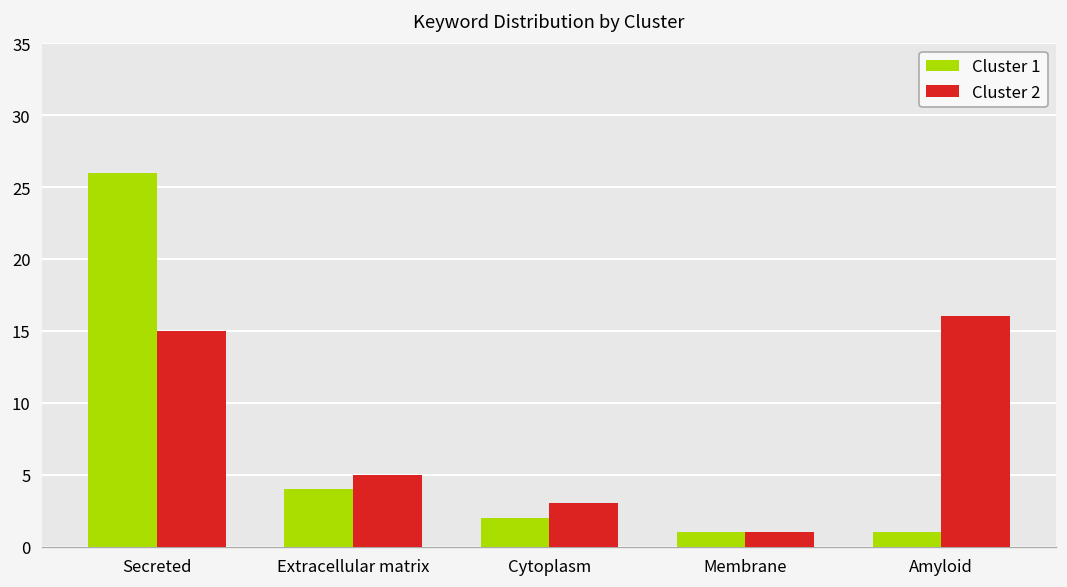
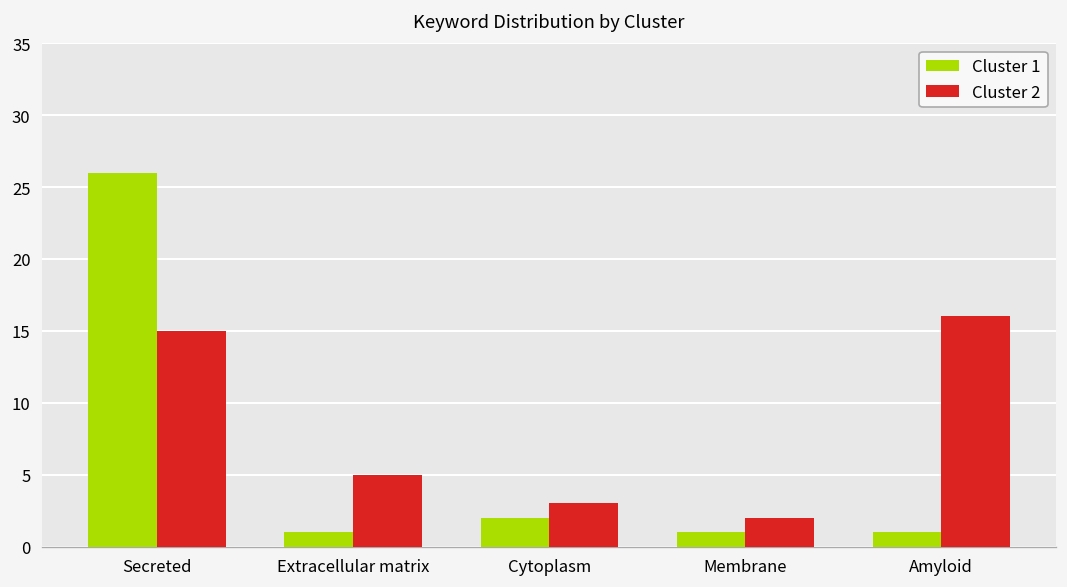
  {
    "Cluster 1": {
      "Secreted": 26,
-     "Extracellular matrix": 4,
+     "Extracellular matrix": 1,
      "Cytoplasm": 2,
      "Membrane": 1,
      "Amyloid": 1
    },
    "Cluster 2": {
      "Secreted": 15,
      "Extracellular matrix": 5,
      "Cytoplasm": 3,
-     "Membrane": 1,
+     "Membrane": 2,
      "Amyloid": 16
    }
  }
